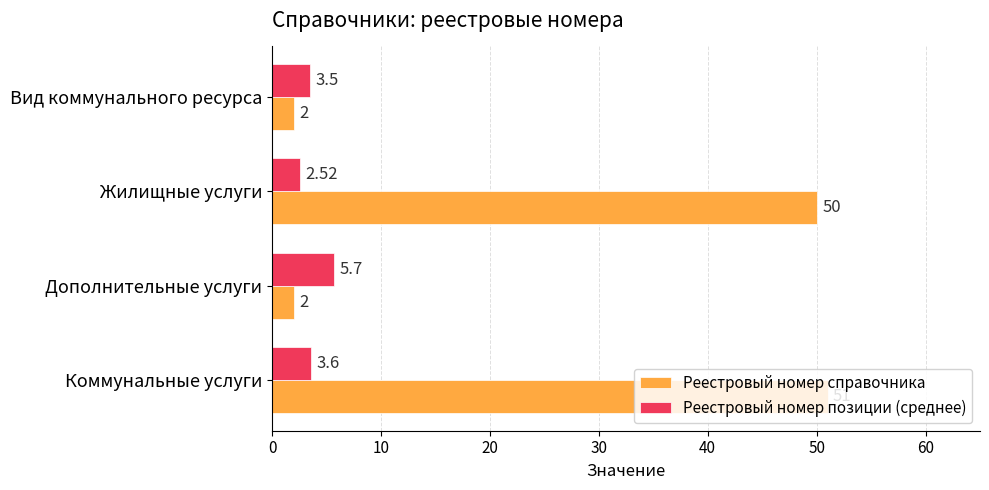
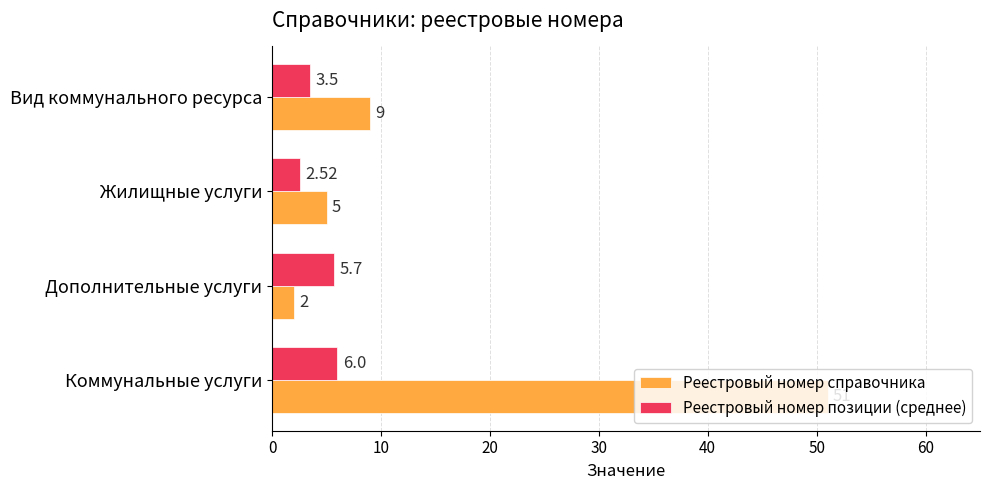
  {
    "Реестровый номер справочника": {
-     "Вид коммунального ресурса": 2,
-     "Жилищные услуги": 50,
+     "Вид коммунального ресурса": 9,
+     "Жилищные услуги": 5,
      "Дополнительные услуги": 2
    },
    "Реестровый номер позиции (среднее)": {
      "Вид коммунального ресурса": 3.5,
      "Жилищные услуги": 2.52,
      "Дополнительные услуги": 5.7,
-     "Коммунальные услуги": 3.6
+     "Коммунальные услуги": 6.0
    }
  }
